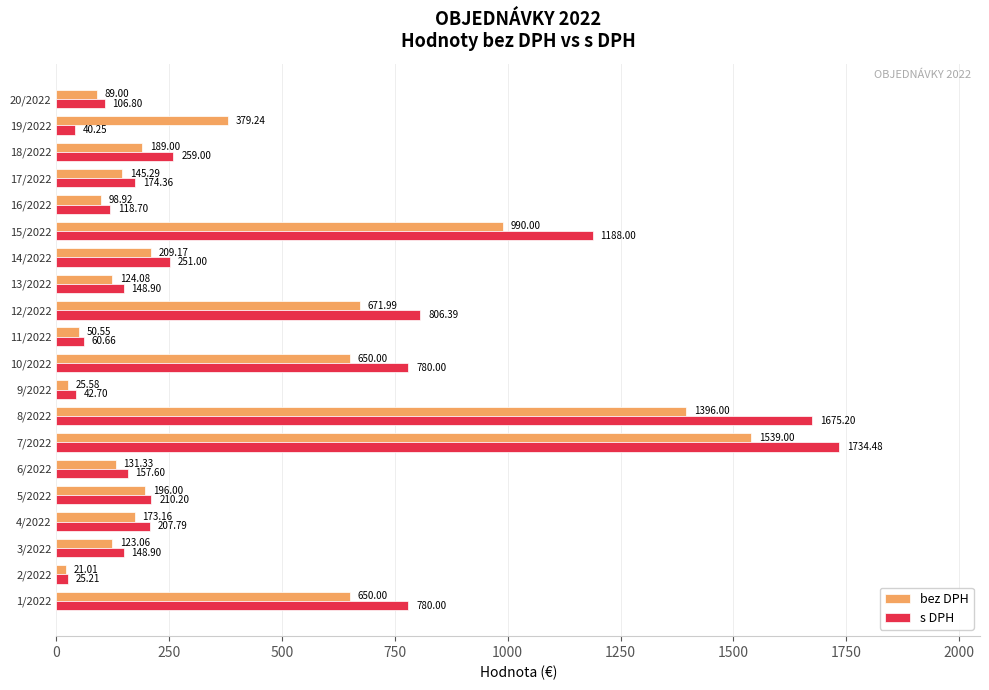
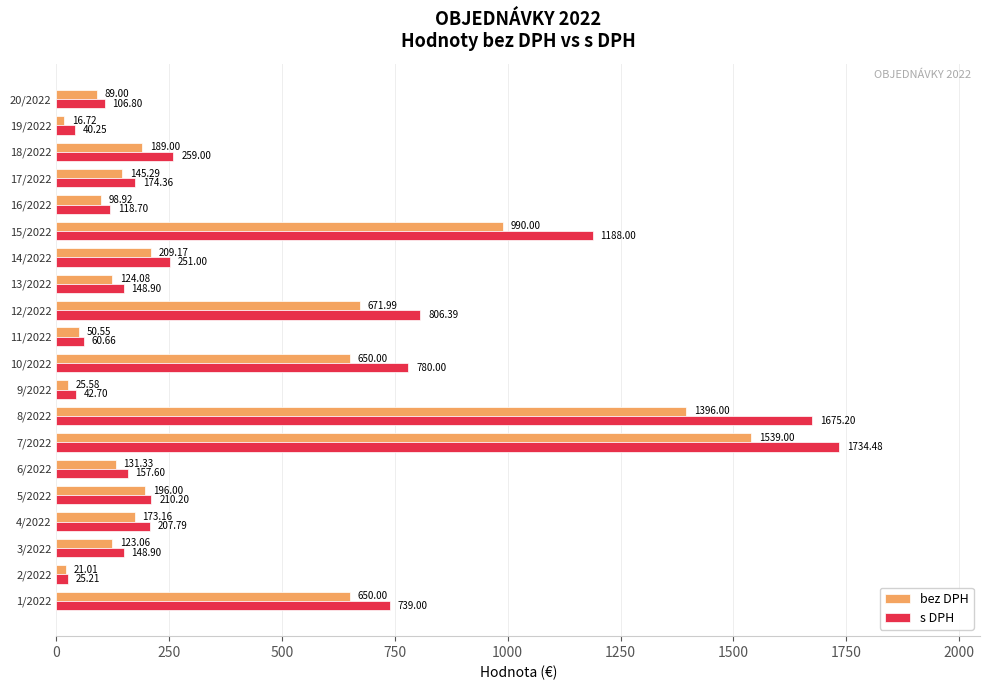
  {
    "bez DPH": {
      "20/2022": 89.00,
-     "19/2022": 379.24,
+     "19/2022": 16.72,
      "18/2022": 189.00,
      "17/2022": 145.29,
      "16/2022": 98.92,
      "15/2022": 990.00,
      "14/2022": 209.17,
      "13/2022": 124.08,
      "12/2022": 671.99,
      "11/2022": 50.55,
      "10/2022": 650.00,
      "9/2022": 25.58,
      "8/2022": 1396.00,
      "7/2022": 1539.00,
      "6/2022": 131.33,
      "5/2022": 196.00,
      "4/2022": 173.16,
      "3/2022": 123.06,
      "2/2022": 21.01,
      "1/2022": 650.00
    },
    "s DPH": {
      "20/2022": 106.80,
      "19/2022": 40.25,
      "18/2022": 259.00,
      "17/2022": 174.36,
      "16/2022": 118.70,
      "15/2022": 1188.00,
      "14/2022": 251.00,
      "13/2022": 148.90,
      "12/2022": 806.39,
      "11/2022": 60.66,
      "10/2022": 780.00,
      "9/2022": 42.70,
      "8/2022": 1675.20,
      "7/2022": 1734.48,
      "6/2022": 157.60,
      "5/2022": 210.20,
      "4/2022": 207.79,
      "3/2022": 148.90,
      "2/2022": 25.21,
-     "1/2022": 780.00
+     "1/2022": 739.00
    }
  }
